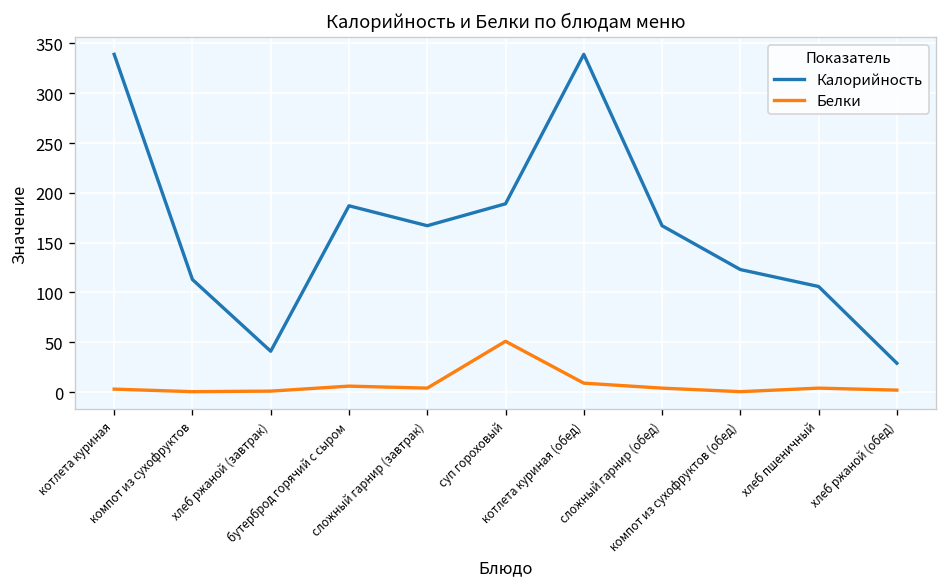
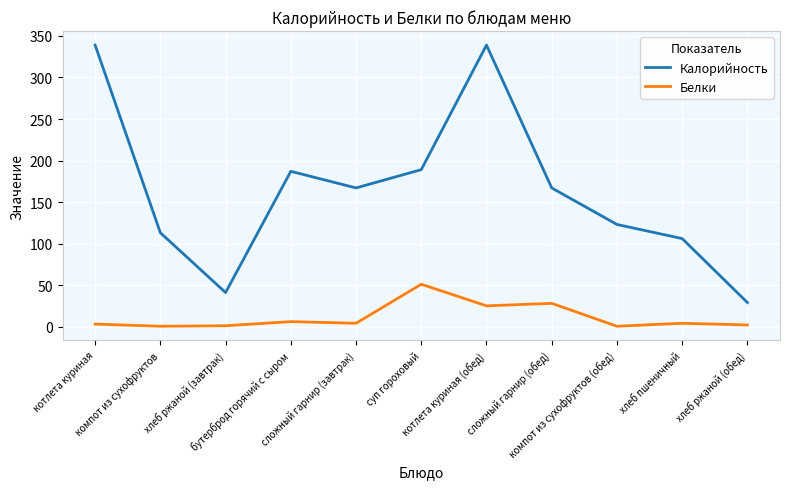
  {
    "Калорийность": {
      "котлета куриная": 340,
      "компот из сухофруктов": 110,
      "хлеб ржаной (завтрак)": 40,
      "бутерброд горячий с сыром": 190,
      "сложный гарнир (завтрак)": 170,
      "суп гороховый": 190,
      "котлета куриная (обед)": 340,
      "сложный гарнир (обед)": 170,
      "компот из сухофруктов (обед)": 120,
      "хлеб пшеничный": 110,
      "хлеб ржаной (обед)": 30
    },
    "Белки": {
      "котлета куриная": 0,
      "компот из сухофруктов": 0,
      "хлеб ржаной (завтрак)": 0,
      "бутерброд горячий с сыром": 10,
      "сложный гарнир (завтрак)": 0,
      "суп гороховый": 50,
-     "котлета куриная (обед)": 10,
-     "сложный гарнир (обед)": 0,
+     "котлета куриная (обед)": 30,
+     "сложный гарнир (обед)": 30,
      "компот из сухофруктов (обед)": 0,
      "хлеб пшеничный": 0,
      "хлеб ржаной (обед)": 0
    }
  }
